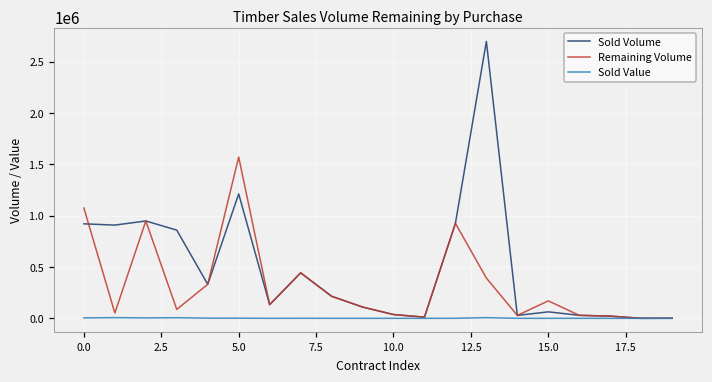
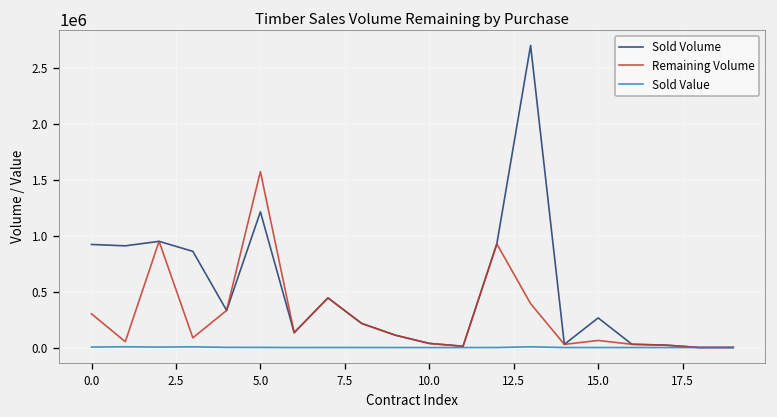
  {
    "Sold Volume": {
      "0.0": 900000,
      "5.0": 1200000,
-     "15.0": 100000
+     "15.0": 300000
    },
    "Remaining Volume": {
-     "0.0": 1100000,
+     "0.0": 300000,
      "5.0": 1600000,
-     "15.0": 200000
+     "15.0": 100000
    },
    "Sold Value": {
      "0.0": 0,
      "5.0": 0,
      "10.0": 0,
      "15.0": 0
    }
  }
